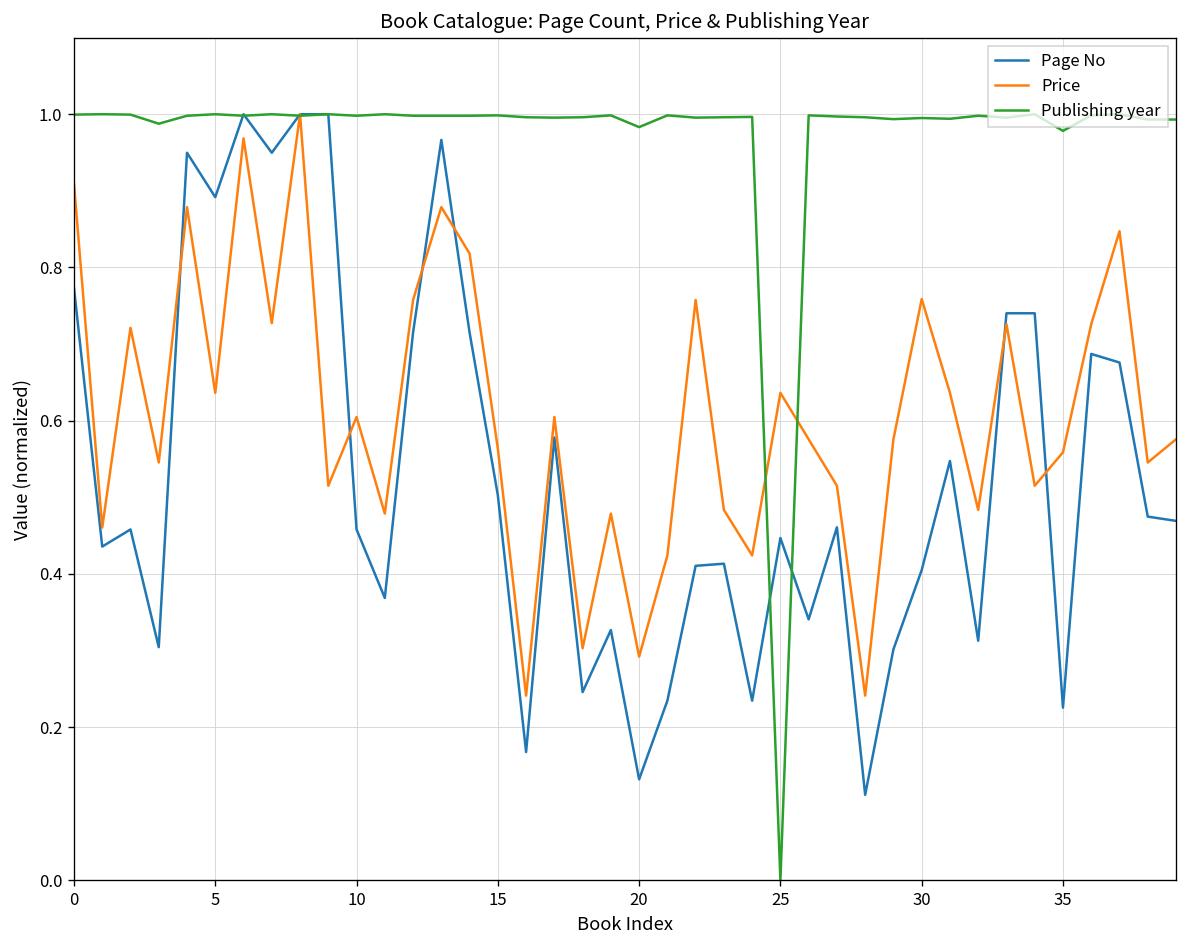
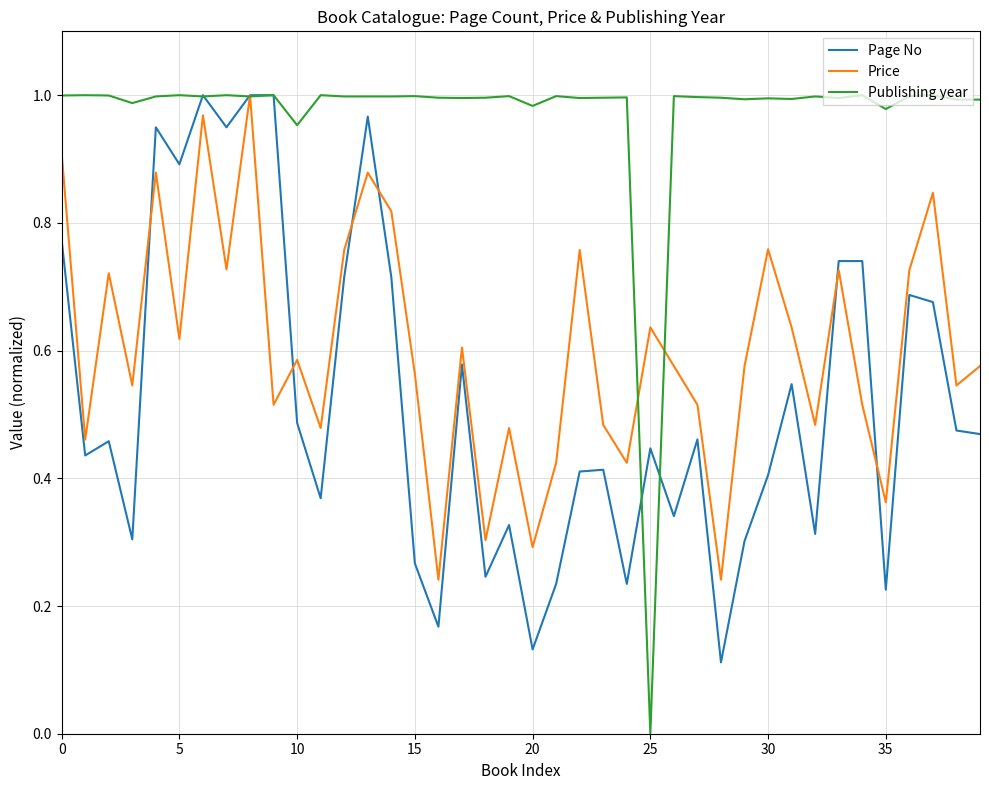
  {
    "Page No": {
      "0": 0.77,
      "5": 0.89,
-     "10": 0.46,
-     "15": 0.50,
+     "10": 0.49,
+     "15": 0.27,
      "20": 0.13,
      "25": 0.45,
      "30": 0.41,
      "35": 0.23
    },
    "Price": {
      "0": 0.91,
-     "5": 0.64,
-     "10": 0.60,
+     "5": 0.62,
+     "10": 0.59,
      "15": 0.56,
      "20": 0.29,
      "25": 0.64,
      "30": 0.76,
-     "35": 0.56
+     "35": 0.36
    },
    "Publishing year": {
      "0": 1.00,
      "5": 1.00,
-     "10": 1.00,
+     "10": 0.95,
      "15": 1.00,
      "20": 0.98,
      "25": 0.00,
      "30": 1.00,
      "35": 0.98
    }
  }
